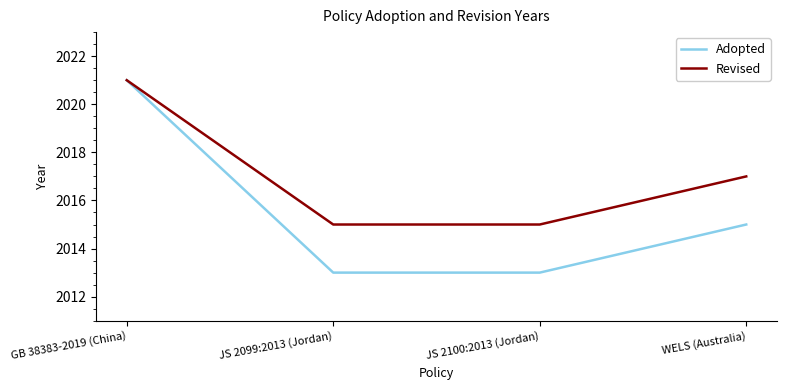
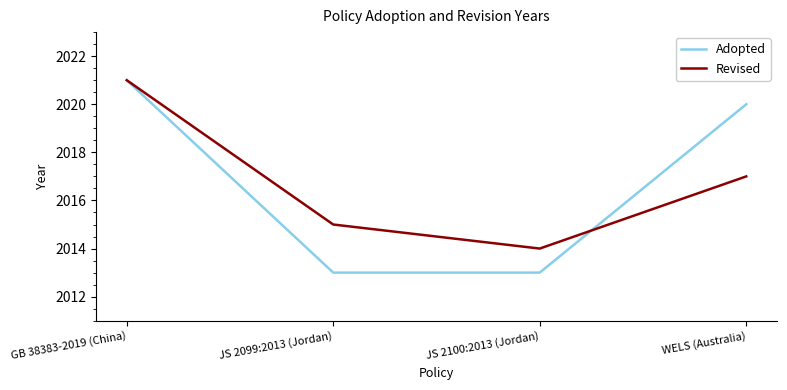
  {
    "Adopted": {
      "JS 2099:2013 (Jordan)": 2013,
      "JS 2100:2013 (Jordan)": 2013,
-     "WELS (Australia)": 2015
+     "WELS (Australia)": 2020
    },
    "Revised": {
      "JS 2099:2013 (Jordan)": 2015,
-     "JS 2100:2013 (Jordan)": 2015,
+     "JS 2100:2013 (Jordan)": 2014,
      "WELS (Australia)": 2017
    }
  }
